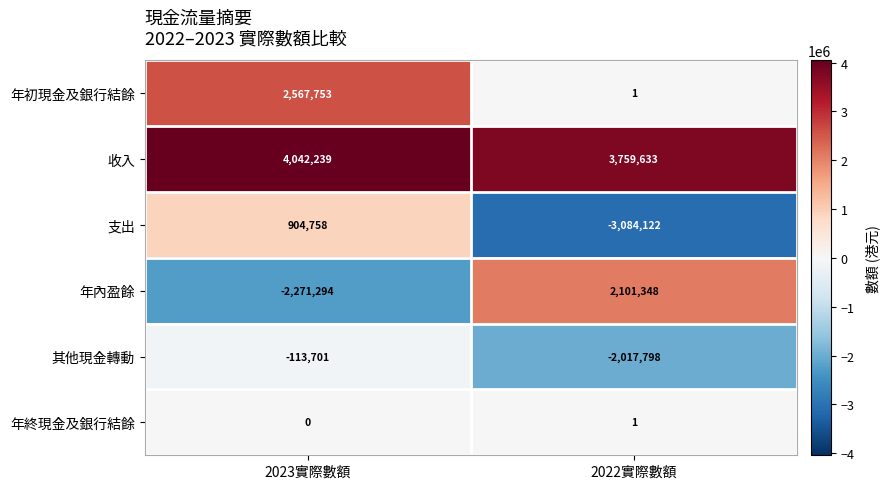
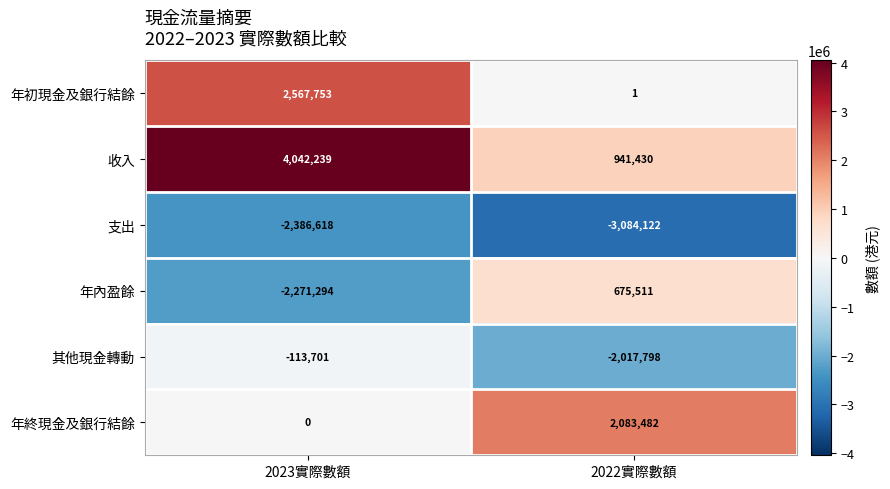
  {
    "年初現金及銀行結餘": {
      "2023實際數額": "2,567,753",
      "2022實際數額": "1"
    },
    "收入": {
      "2023實際數額": "4,042,239",
-     "2022實際數額": "3,759,633"
+     "2022實際數額": "941,430"
    },
    "支出": {
-     "2023實際數額": "904,758",
+     "2023實際數額": "-2,386,618",
      "2022實際數額": "-3,084,122"
    },
    "年內盈餘": {
      "2023實際數額": "-2,271,294",
-     "2022實際數額": "2,101,348"
+     "2022實際數額": "675,511"
    },
    "其他現金轉動": {
      "2023實際數額": "-113,701",
      "2022實際數額": "-2,017,798"
    },
    "年終現金及銀行結餘": {
      "2023實際數額": "0",
-     "2022實際數額": "1"
+     "2022實際數額": "2,083,482"
    }
  }
